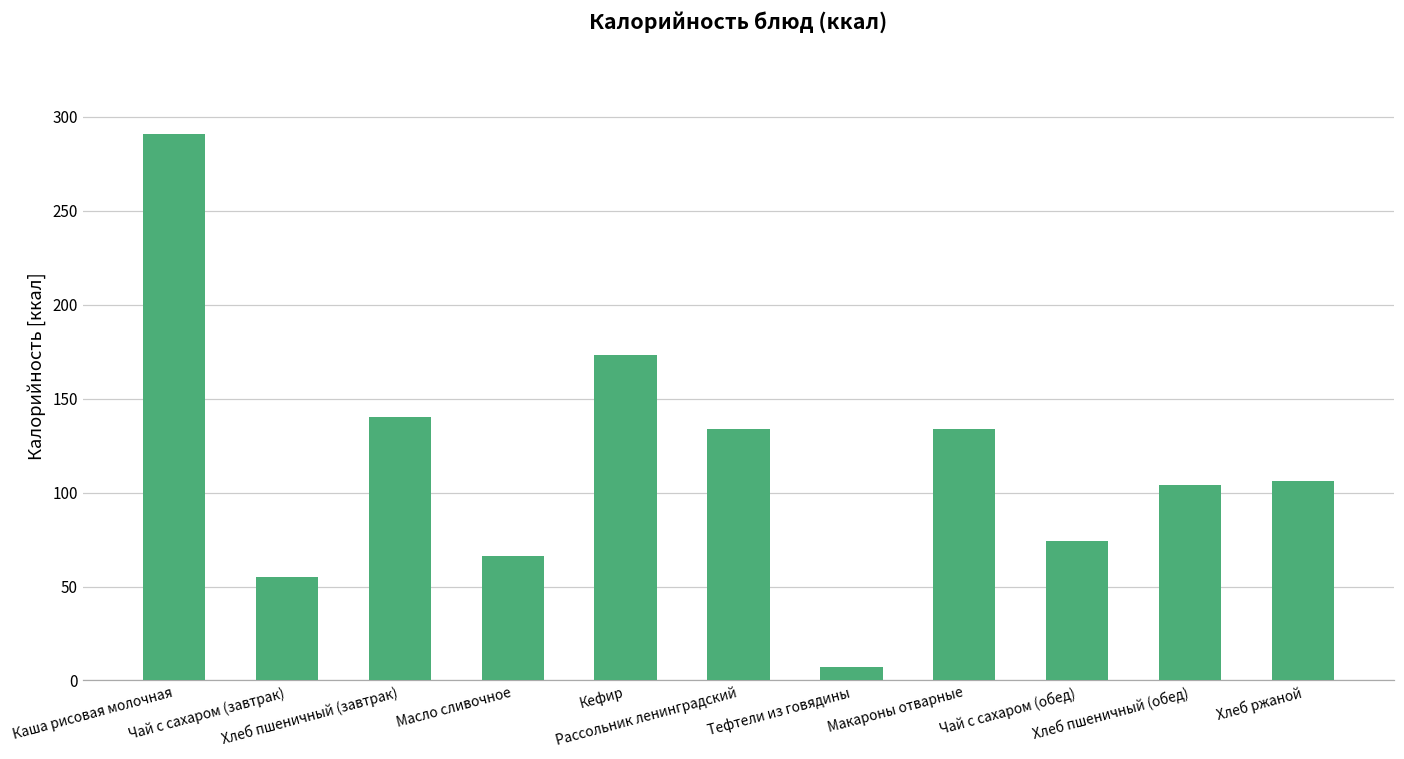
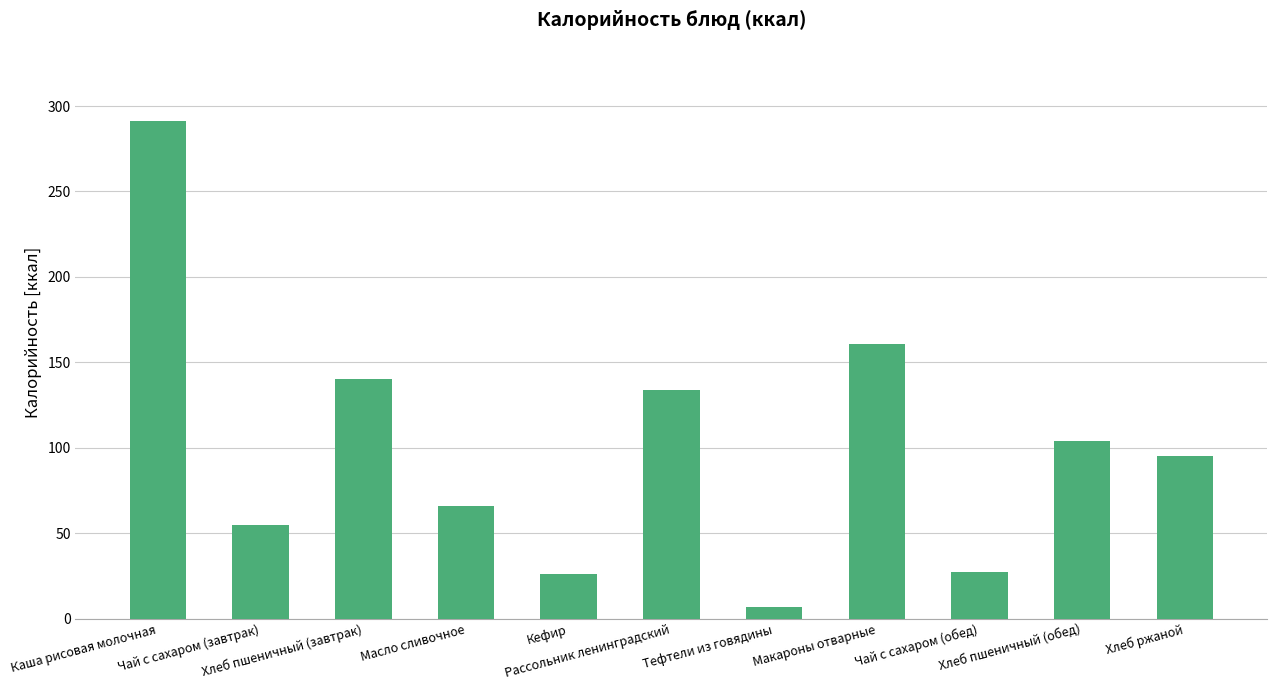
  {
    "Каша рисовая молочная": 291,
    "Чай с сахаром (завтрак)": 55,
    "Хлеб пшеничный (завтрак)": 140,
    "Масло сливочное": 66,
-   "Кефир": 173,
+   "Кефир": 26,
    "Рассольник ленинградский": 134,
    "Тефтели из говядины": 7,
-   "Макароны отварные": 134,
-   "Чай с сахаром (обед)": 74,
+   "Макароны отварные": 161,
+   "Чай с сахаром (обед)": 27,
    "Хлеб пшеничный (обед)": 104,
-   "Хлеб ржаной": 106
+   "Хлеб ржаной": 95
  }
